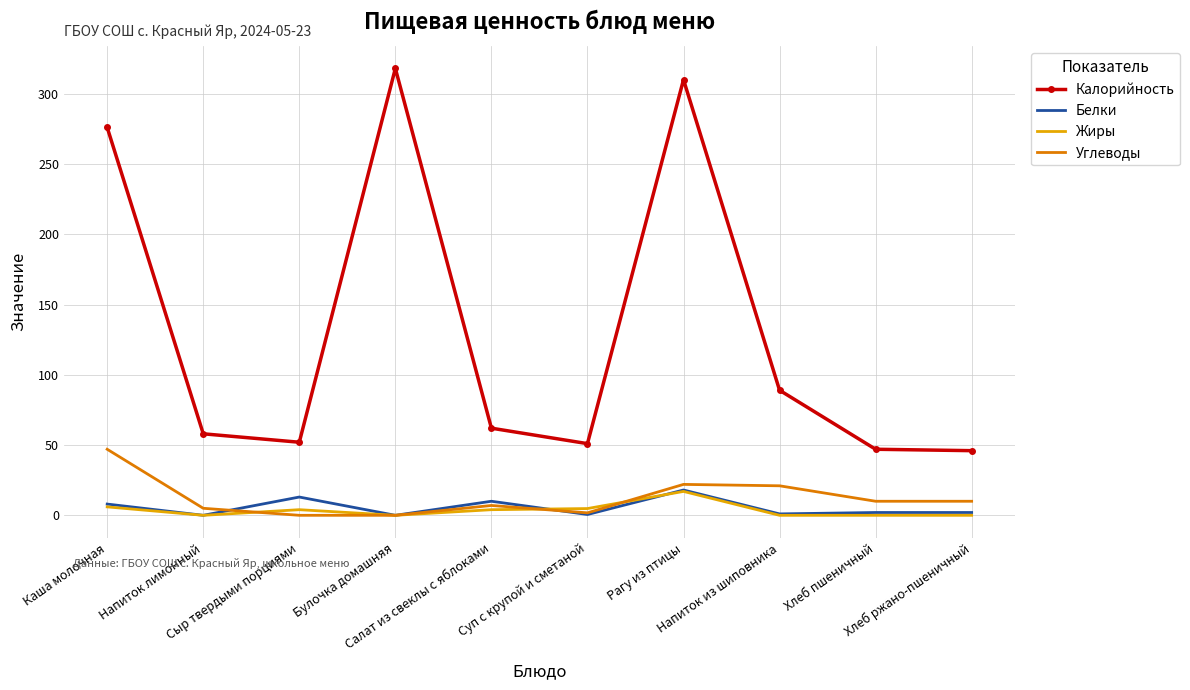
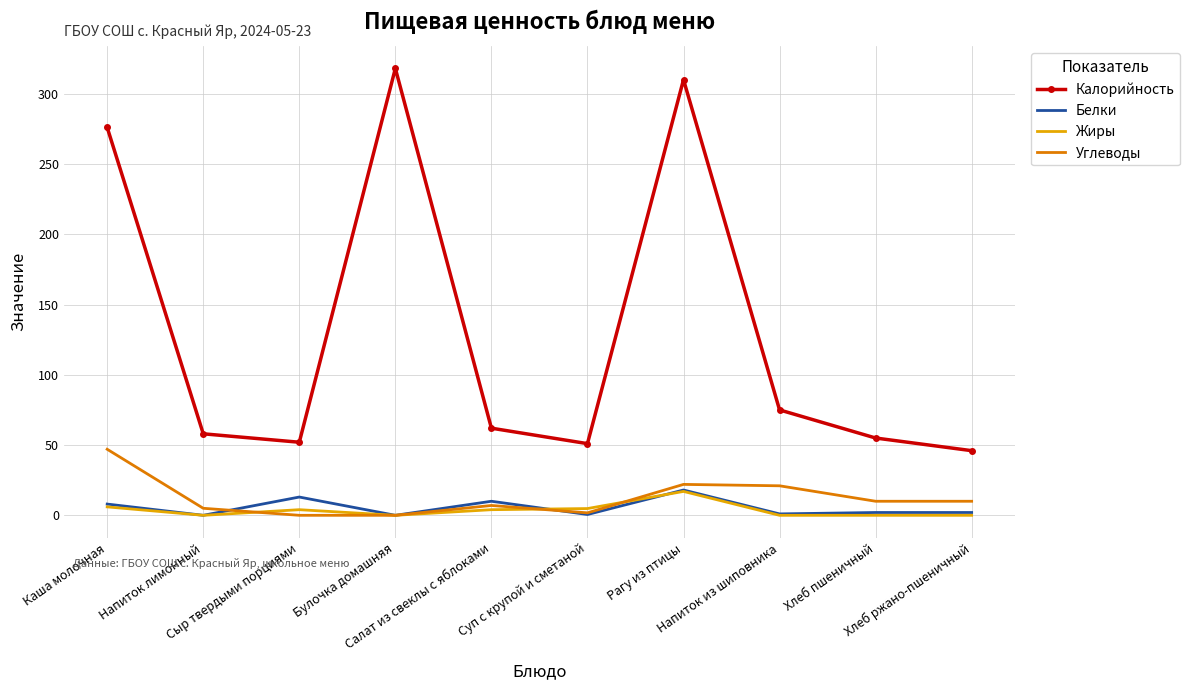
  {
    "Калорийность": {
      "Каша молочная": 276,
      "Напиток лимонный": 58,
      "Сыр твердыми порциями": 52,
      "Булочка домашняя": 318,
      "Салат из свеклы с яблоками": 62,
      "Суп с крупой и сметаной": 51,
      "Рагу из птицы": 310,
-     "Напиток из шиповника": 89,
-     "Хлеб пшеничный": 47,
+     "Напиток из шиповника": 75,
+     "Хлеб пшеничный": 55,
      "Хлеб ржано-пшеничный": 46
    },
    "Белки": {
      "Каша молочная": 8,
      "Сыр твердыми порциями": 13,
      "Салат из свеклы с яблоками": 10,
      "Хлеб пшеничный": 2,
      "Хлеб ржано-пшеничный": 2
    }
  }
